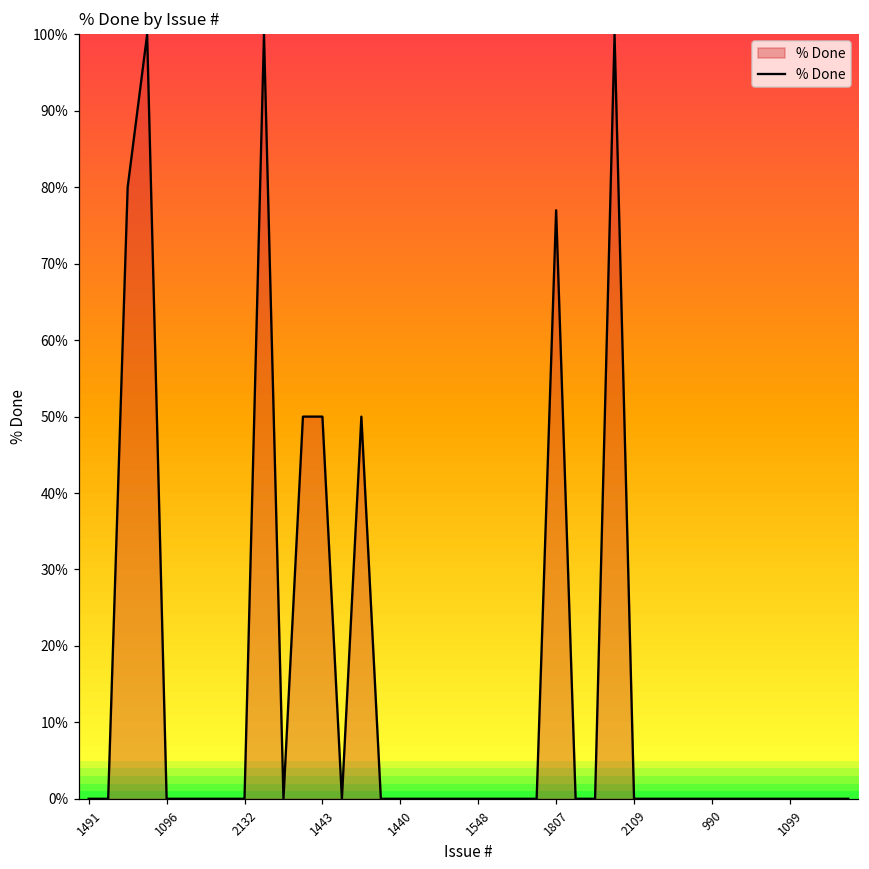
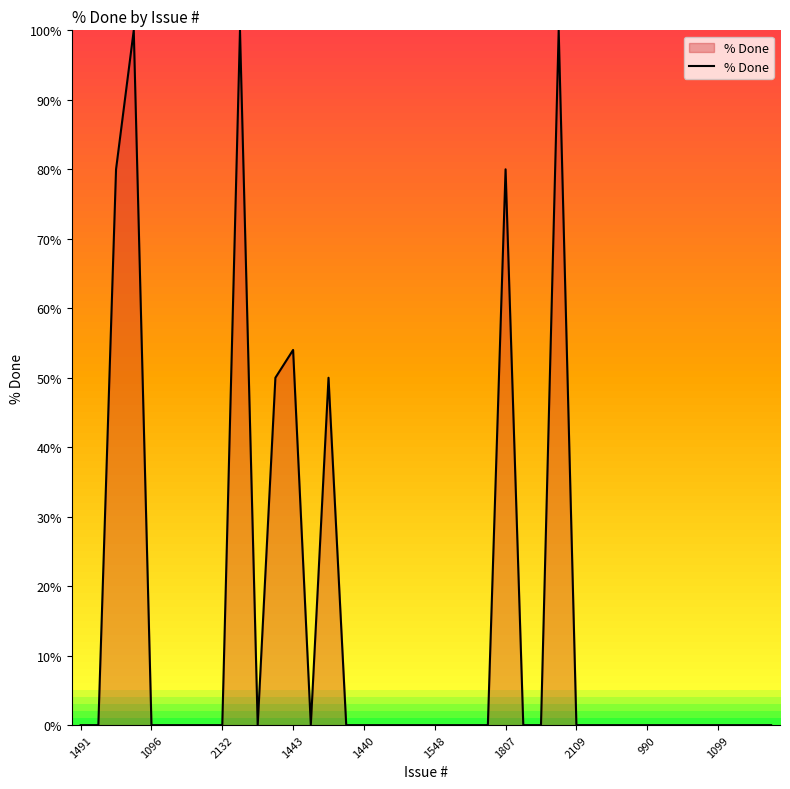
  {
    "1491": "0%",
    "1096": "0%",
    "2132": "0%",
-   "1443": "50%",
+   "1443": "54%",
    "1440": "0%",
    "1548": "0%",
-   "1807": "77%",
+   "1807": "80%",
    "2109": "0%",
    "990": "0%",
    "1099": "0%"
  }
